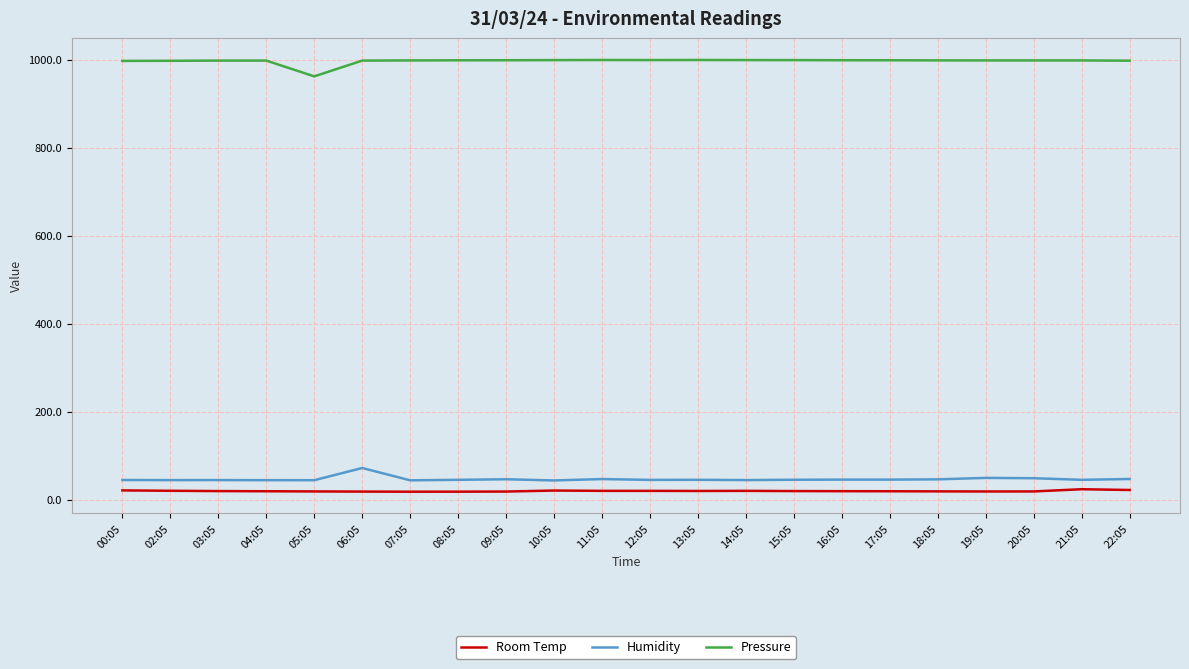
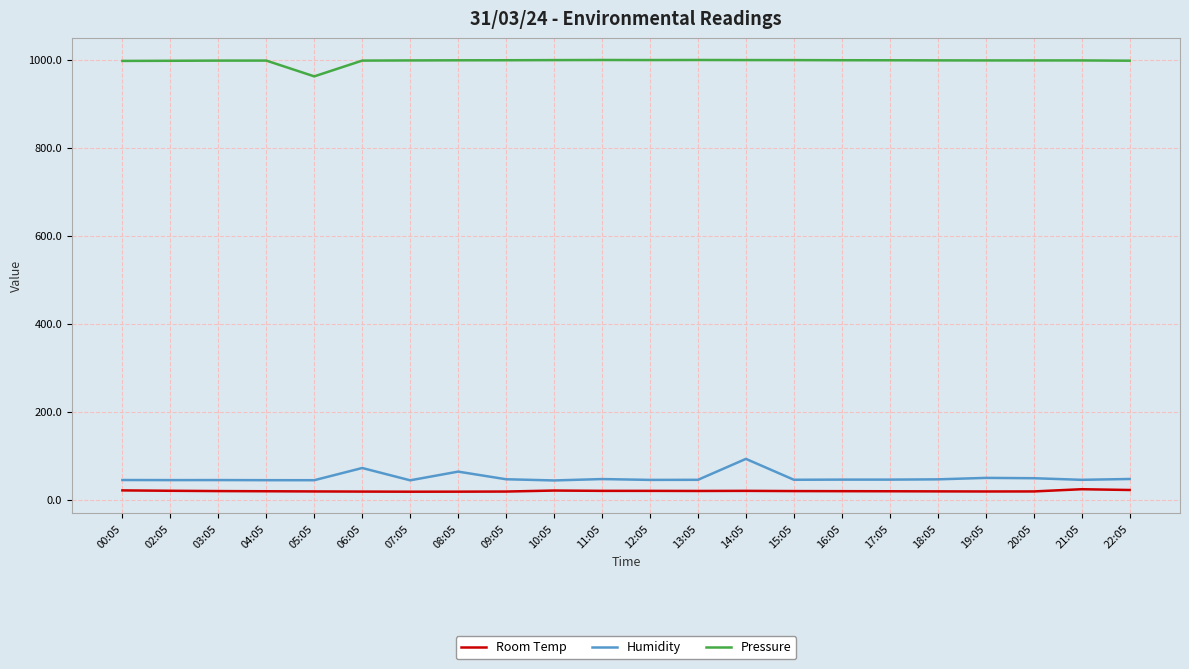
  {
    "Room Temp": {
      "00:05": 20,
      "02:05": 20,
      "03:05": 20,
      "04:05": 20,
      "05:05": 20,
      "06:05": 20,
      "07:05": 20,
      "08:05": 20,
      "09:05": 20,
      "10:05": 20,
      "11:05": 20,
      "12:05": 20,
      "13:05": 20,
      "14:05": 20,
      "15:05": 20,
      "16:05": 20,
      "17:05": 20,
      "18:05": 20,
      "19:05": 20,
      "20:05": 20,
      "21:05": 20,
      "22:05": 20
    },
    "Humidity": {
      "00:05": 40,
      "02:05": 40,
      "03:05": 40,
      "04:05": 40,
      "05:05": 40,
      "06:05": 70,
      "07:05": 40,
-     "08:05": 50,
+     "08:05": 60,
      "09:05": 50,
      "10:05": 40,
      "11:05": 50,
      "12:05": 50,
      "13:05": 50,
-     "14:05": 40,
+     "14:05": 90,
      "15:05": 50,
      "16:05": 50,
      "17:05": 50,
      "18:05": 50,
      "19:05": 50,
      "20:05": 50,
      "21:05": 50,
      "22:05": 50
    },
    "Pressure": {
      "00:05": 1000,
      "02:05": 1000,
      "03:05": 1000,
      "04:05": 1000,
      "05:05": 960,
      "06:05": 1000,
      "07:05": 1000,
      "08:05": 1000,
      "09:05": 1000,
      "10:05": 1000,
      "11:05": 1000,
      "12:05": 1000,
      "13:05": 1000,
      "14:05": 1000,
      "15:05": 1000,
      "16:05": 1000,
      "17:05": 1000,
      "18:05": 1000,
      "19:05": 1000,
      "20:05": 1000,
      "21:05": 1000,
      "22:05": 1000
    }
  }
